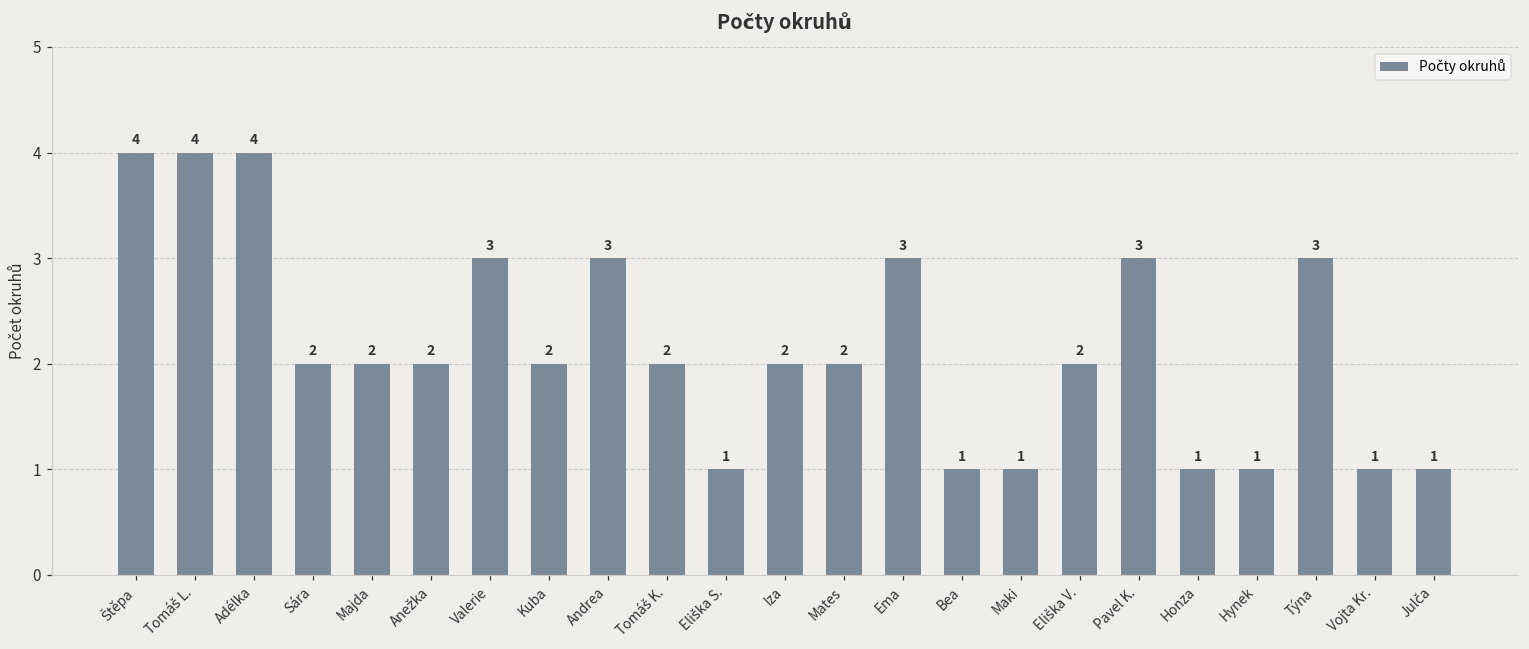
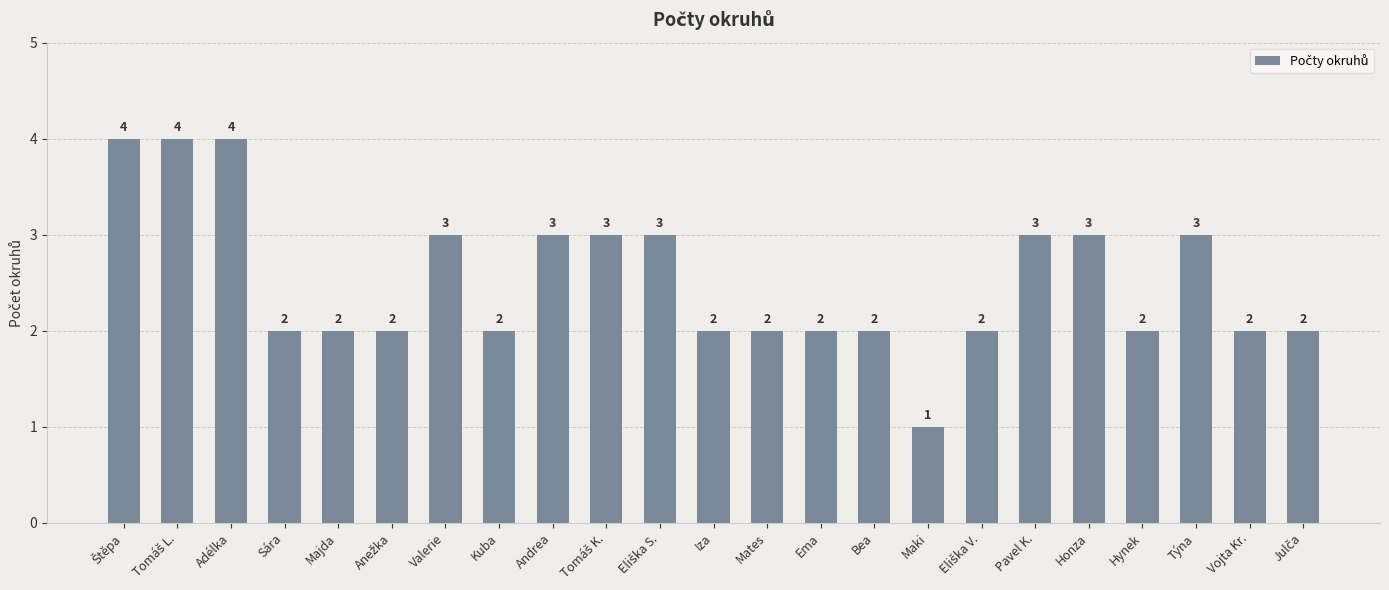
  {
    "Štěpa": 4,
    "Tomáš L.": 4,
    "Adélka": 4,
    "Sára": 2,
    "Majda": 2,
    "Anežka": 2,
    "Valerie": 3,
    "Kuba": 2,
    "Andrea": 3,
-   "Tomáš K.": 2,
-   "Eliška S.": 1,
+   "Tomáš K.": 3,
+   "Eliška S.": 3,
    "Iza": 2,
    "Mates": 2,
-   "Ema": 3,
-   "Bea": 1,
+   "Ema": 2,
+   "Bea": 2,
    "Maki": 1,
    "Eliška V.": 2,
    "Pavel K.": 3,
-   "Honza": 1,
-   "Hynek": 1,
+   "Honza": 3,
+   "Hynek": 2,
    "Týna": 3,
-   "Vojta Kr.": 1,
-   "Julča": 1
+   "Vojta Kr.": 2,
+   "Julča": 2
  }
